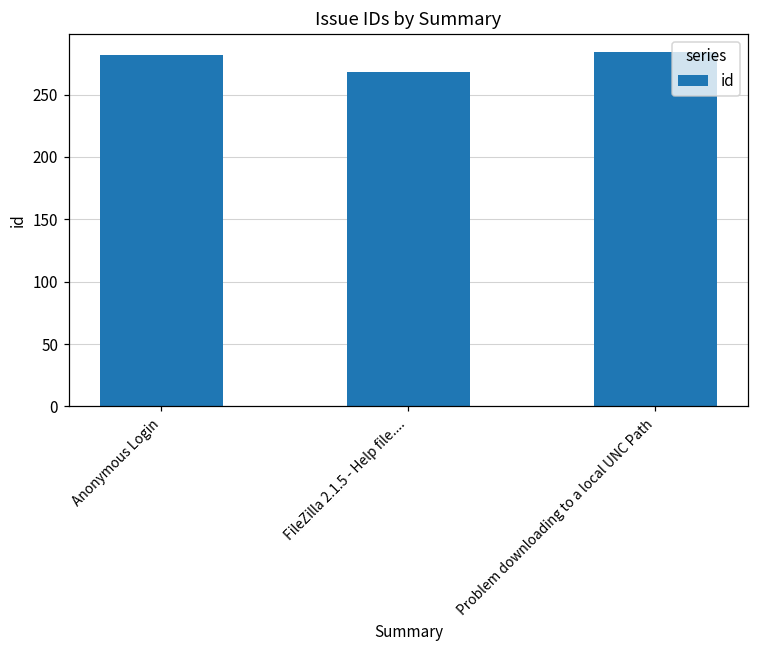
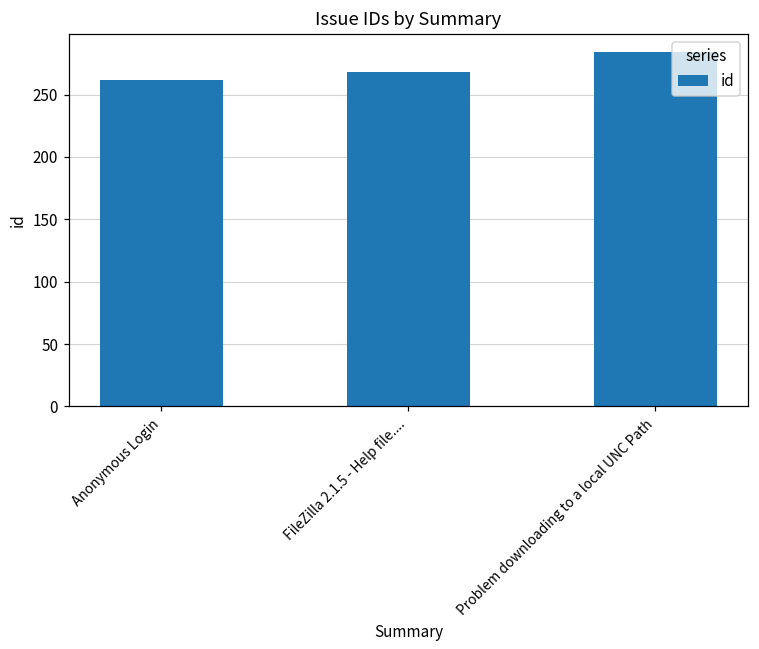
  {
-   "Anonymous Login": 282,
+   "Anonymous Login": 262,
    "FileZilla 2.1.5 - Help file....": 268,
    "Problem downloading to a local UNC Path": 284
  }
